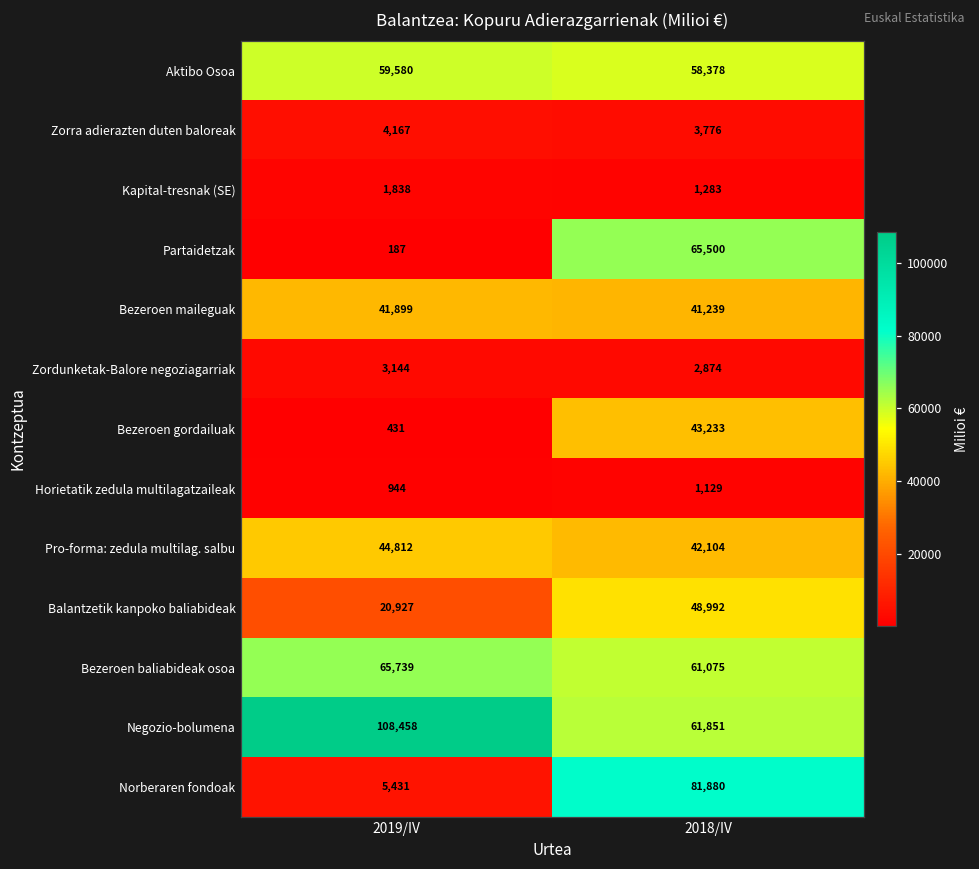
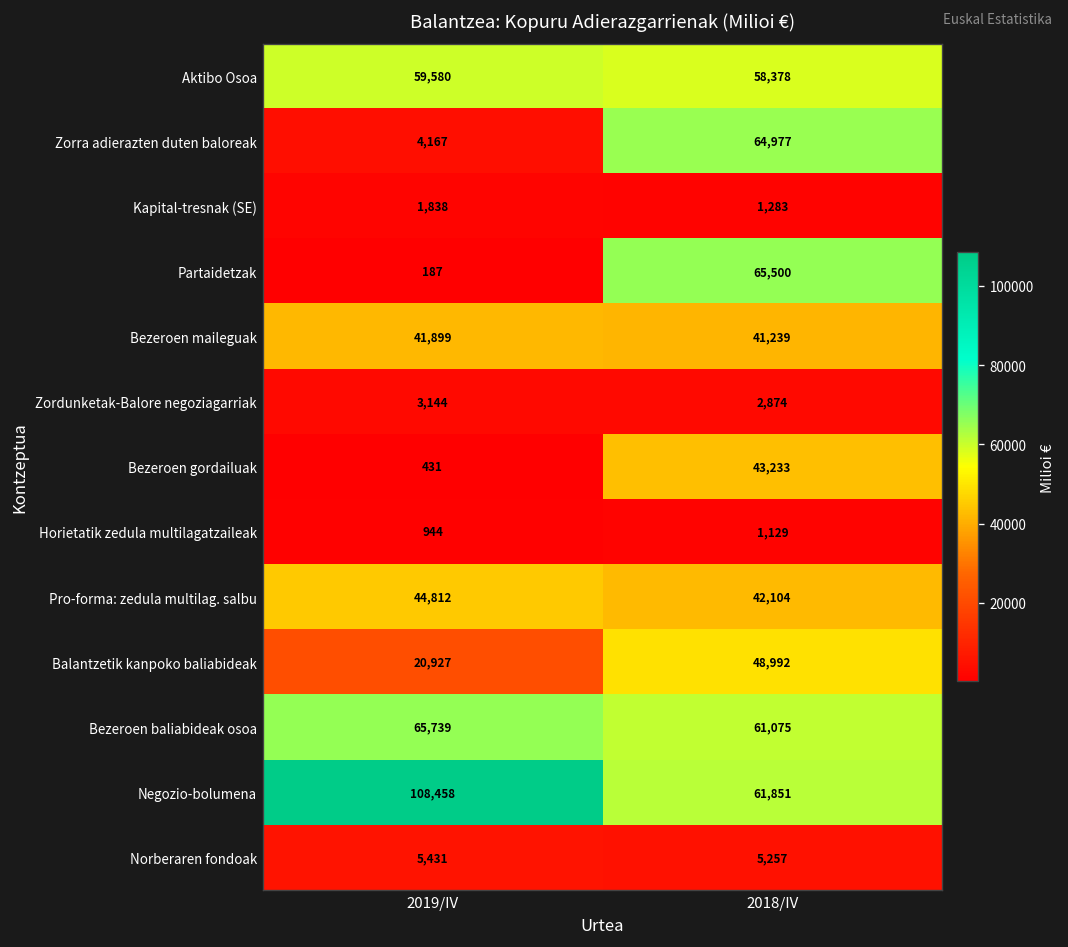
  {
    "Aktibo Osoa": {
      "2019/IV": "59,580",
      "2018/IV": "58,378"
    },
    "Zorra adierazten duten baloreak": {
      "2019/IV": "4,167",
-     "2018/IV": "3,776"
+     "2018/IV": "64,977"
    },
    "Kapital-tresnak (SE)": {
      "2019/IV": "1,838",
      "2018/IV": "1,283"
    },
    "Partaidetzak": {
      "2019/IV": "187",
      "2018/IV": "65,500"
    },
    "Bezeroen maileguak": {
      "2019/IV": "41,899",
      "2018/IV": "41,239"
    },
    "Zordunketak-Balore negoziagarriak": {
      "2019/IV": "3,144",
      "2018/IV": "2,874"
    },
    "Bezeroen gordailuak": {
      "2019/IV": "431",
      "2018/IV": "43,233"
    },
    "Horietatik zedula multilagatzaileak": {
      "2019/IV": "944",
      "2018/IV": "1,129"
    },
    "Pro-forma: zedula multilag. salbu": {
      "2019/IV": "44,812",
      "2018/IV": "42,104"
    },
    "Balantzetik kanpoko baliabideak": {
      "2019/IV": "20,927",
      "2018/IV": "48,992"
    },
    "Bezeroen baliabideak osoa": {
      "2019/IV": "65,739",
      "2018/IV": "61,075"
    },
    "Negozio-bolumena": {
      "2019/IV": "108,458",
      "2018/IV": "61,851"
    },
    "Norberaren fondoak": {
      "2019/IV": "5,431",
-     "2018/IV": "81,880"
+     "2018/IV": "5,257"
    }
  }
